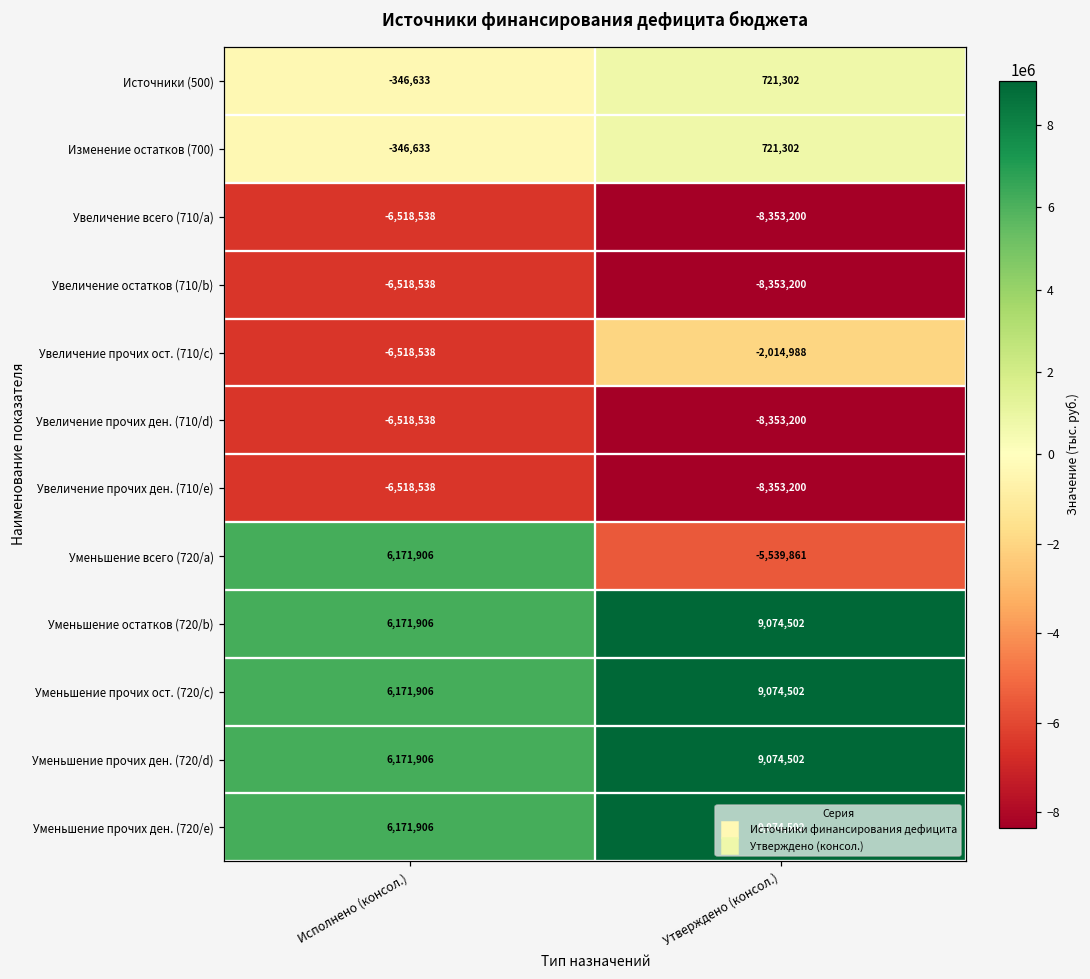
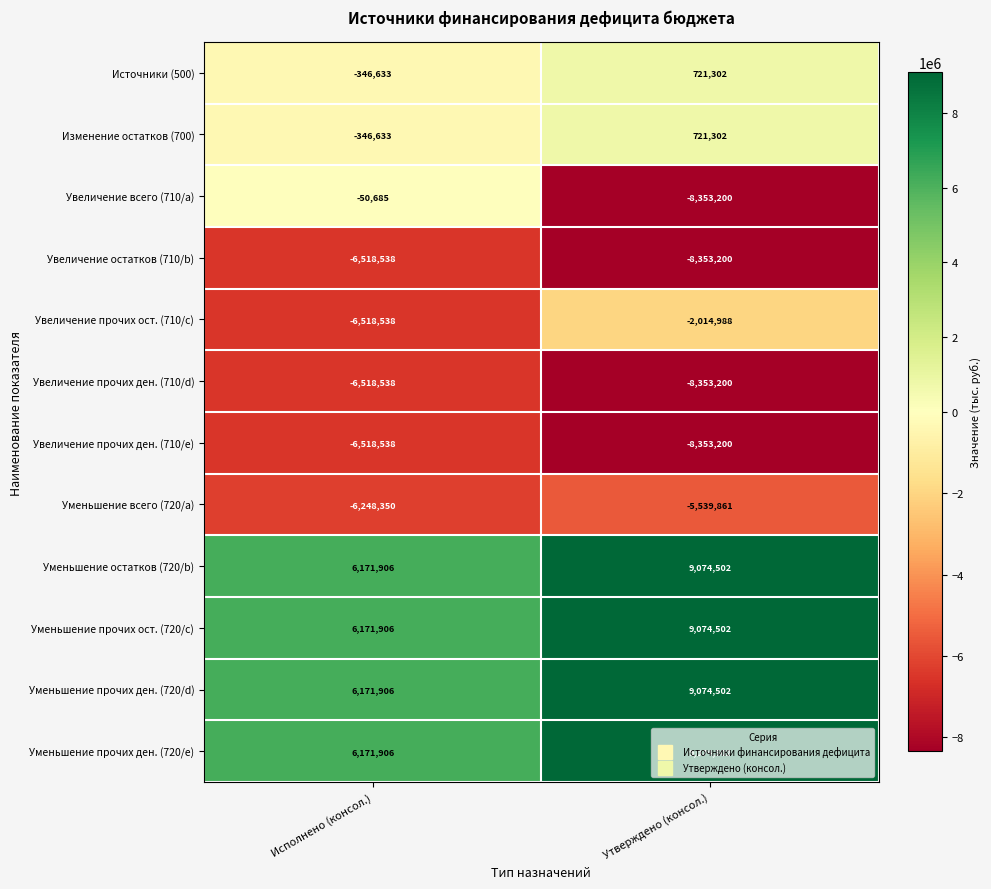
  {
    "Источники (500)": {
      "Исполнено (консол.)": "-346,633",
      "Утверждено (консол.)": "721,302"
    },
    "Изменение остатков (700)": {
      "Исполнено (консол.)": "-346,633",
      "Утверждено (консол.)": "721,302"
    },
    "Увеличение всего (710/a)": {
-     "Исполнено (консол.)": "-6,518,538",
+     "Исполнено (консол.)": "-50,685",
      "Утверждено (консол.)": "-8,353,200"
    },
    "Увеличение остатков (710/b)": {
      "Исполнено (консол.)": "-6,518,538",
      "Утверждено (консол.)": "-8,353,200"
    },
    "Увеличение прочих ост. (710/c)": {
      "Исполнено (консол.)": "-6,518,538",
      "Утверждено (консол.)": "-2,014,988"
    },
    "Увеличение прочих ден. (710/d)": {
      "Исполнено (консол.)": "-6,518,538",
      "Утверждено (консол.)": "-8,353,200"
    },
    "Увеличение прочих ден. (710/e)": {
      "Исполнено (консол.)": "-6,518,538",
      "Утверждено (консол.)": "-8,353,200"
    },
    "Уменьшение всего (720/a)": {
-     "Исполнено (консол.)": "6,171,906",
+     "Исполнено (консол.)": "-6,248,350",
      "Утверждено (консол.)": "-5,539,861"
    },
    "Уменьшение остатков (720/b)": {
      "Исполнено (консол.)": "6,171,906",
      "Утверждено (консол.)": "9,074,502"
    },
    "Уменьшение прочих ост. (720/c)": {
      "Исполнено (консол.)": "6,171,906",
      "Утверждено (консол.)": "9,074,502"
    },
    "Уменьшение прочих ден. (720/d)": {
      "Исполнено (консол.)": "6,171,906",
      "Утверждено (консол.)": "9,074,502"
    },
    "Уменьшение прочих ден. (720/e)": {
      "Исполнено (консол.)": "6,171,906"
    }
  }
